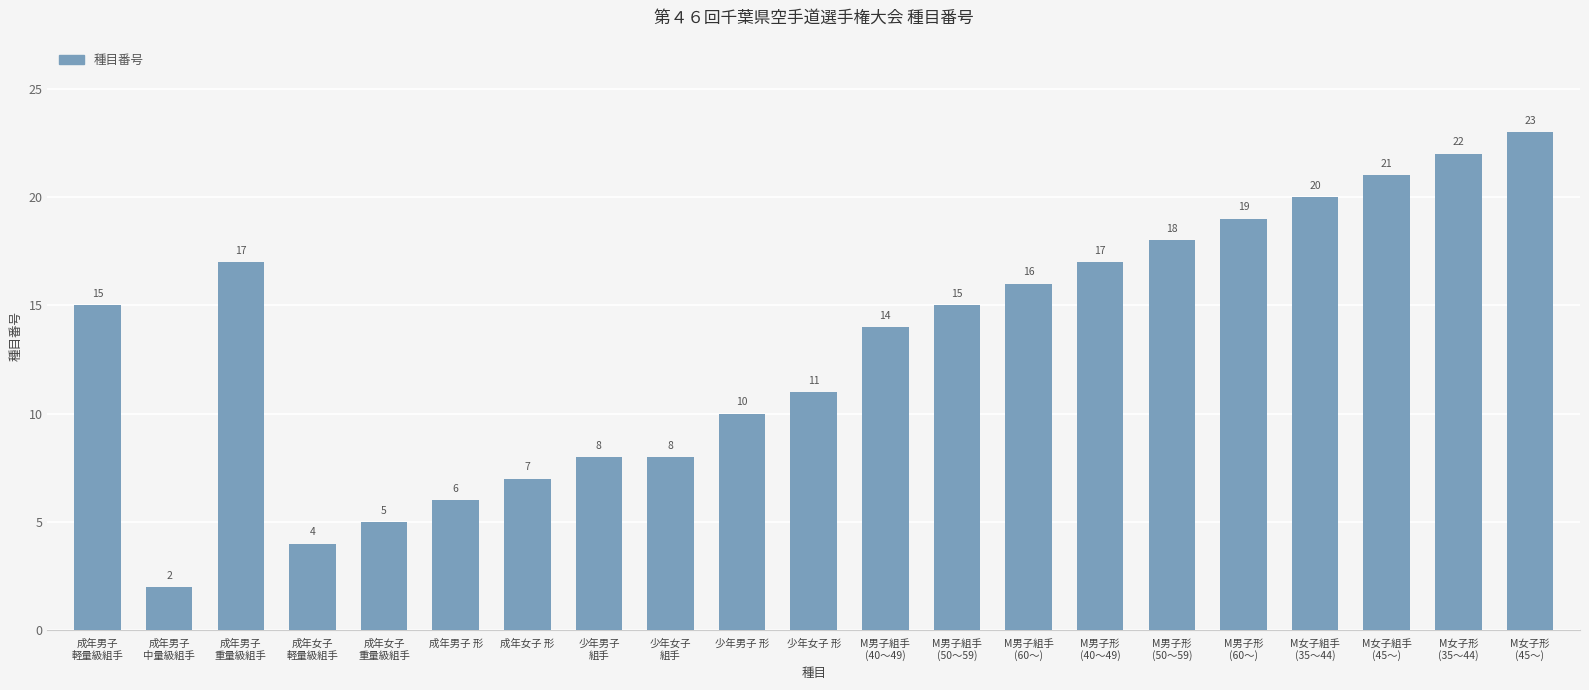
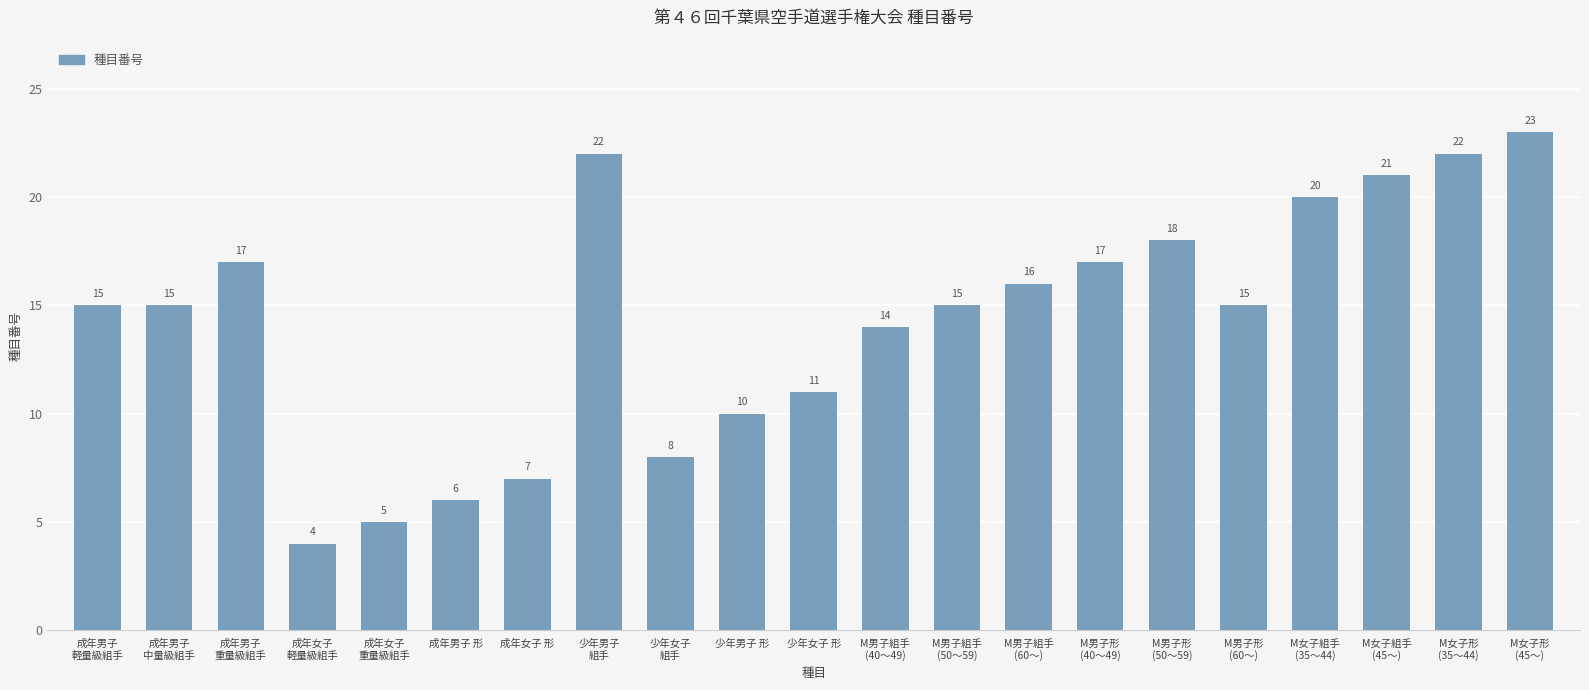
  {
    "成年男子 軽量級組手": 15,
-   "成年男子 中量級組手": 2,
+   "成年男子 中量級組手": 15,
    "成年男子 重量級組手": 17,
    "成年女子 軽量級組手": 4,
    "成年女子 重量級組手": 5,
    "成年男子 形": 6,
    "成年女子 形": 7,
-   "少年男子 組手": 8,
+   "少年男子 組手": 22,
    "少年女子 組手": 8,
    "少年男子 形": 10,
    "少年女子 形": 11,
    "M男子組手 (40～49)": 14,
    "M男子組手 (50～59)": 15,
    "M男子組手 (60～)": 16,
    "M男子形 (40～49)": 17,
    "M男子形 (50～59)": 18,
-   "M男子形 (60～)": 19,
+   "M男子形 (60～)": 15,
    "M女子組手 (35～44)": 20,
    "M女子組手 (45～)": 21,
    "M女子形 (35～44)": 22,
    "M女子形 (45～)": 23
  }
